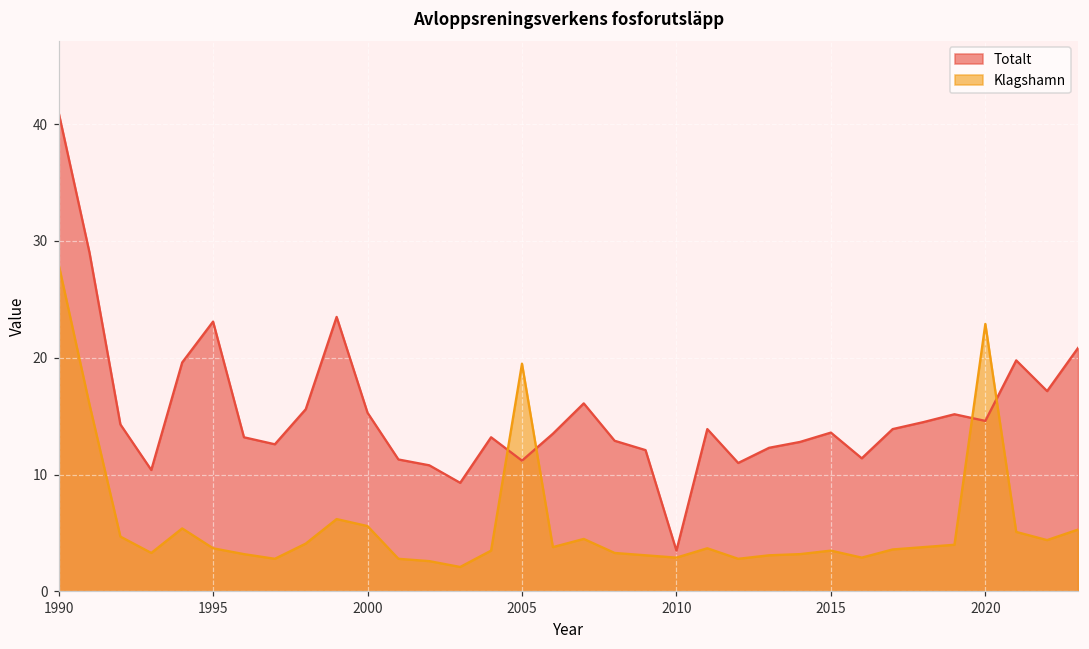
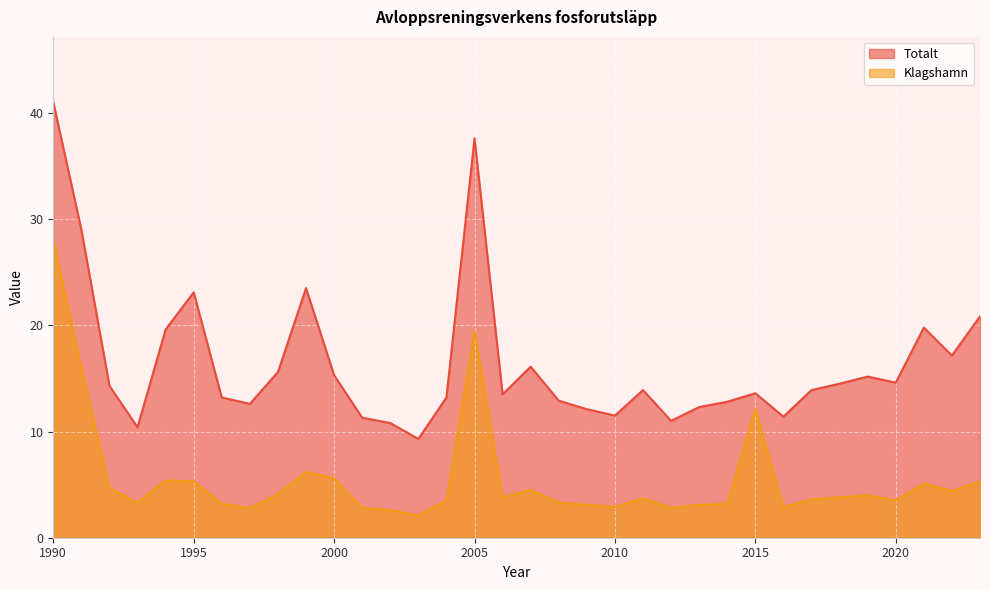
  {
    "Totalt": {
      "1990": 41.0,
      "1995": 23.1,
      "2000": 15.3,
-     "2005": 11.2,
-     "2010": 3.5,
+     "2005": 37.6,
+     "2010": 11.5,
      "2015": 13.6,
      "2020": 14.6
    },
    "Klagshamn": {
      "1990": 28.0,
-     "1995": 3.7,
+     "1995": 5.3,
      "2000": 5.6,
      "2005": 19.5,
      "2010": 2.9,
-     "2015": 3.5,
-     "2020": 22.9
+     "2015": 12.1,
+     "2020": 3.5
    }
  }
